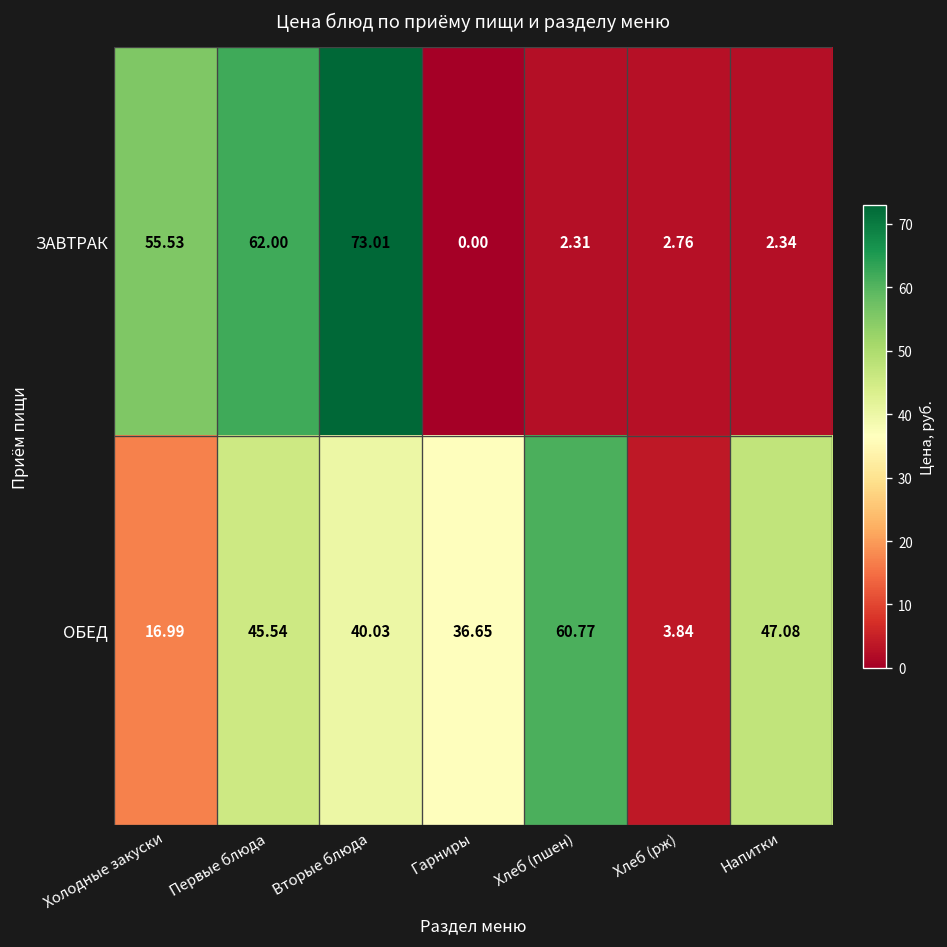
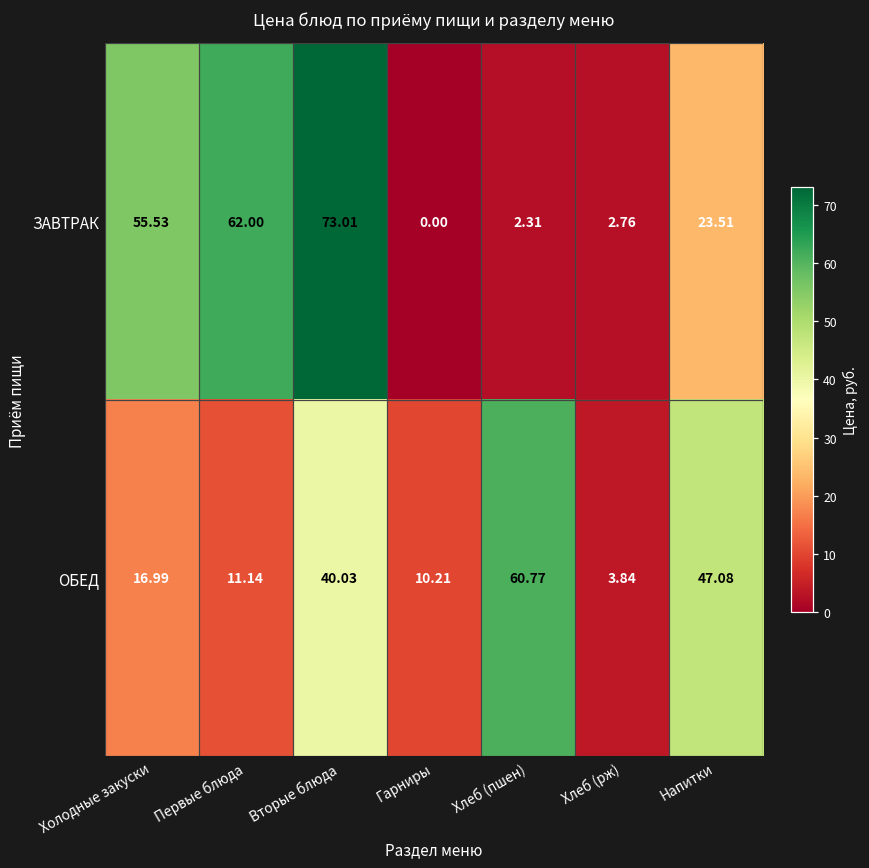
  {
    "ЗАВТРАК": {
      "Холодные закуски": 55.53,
      "Первые блюда": 62.00,
      "Вторые блюда": 73.01,
      "Гарниры": 0.00,
      "Хлеб (пшен)": 2.31,
      "Хлеб (рж)": 2.76,
-     "Напитки": 2.34
+     "Напитки": 23.51
    },
    "ОБЕД": {
      "Холодные закуски": 16.99,
-     "Первые блюда": 45.54,
+     "Первые блюда": 11.14,
      "Вторые блюда": 40.03,
-     "Гарниры": 36.65,
+     "Гарниры": 10.21,
      "Хлеб (пшен)": 60.77,
      "Хлеб (рж)": 3.84,
      "Напитки": 47.08
    }
  }
